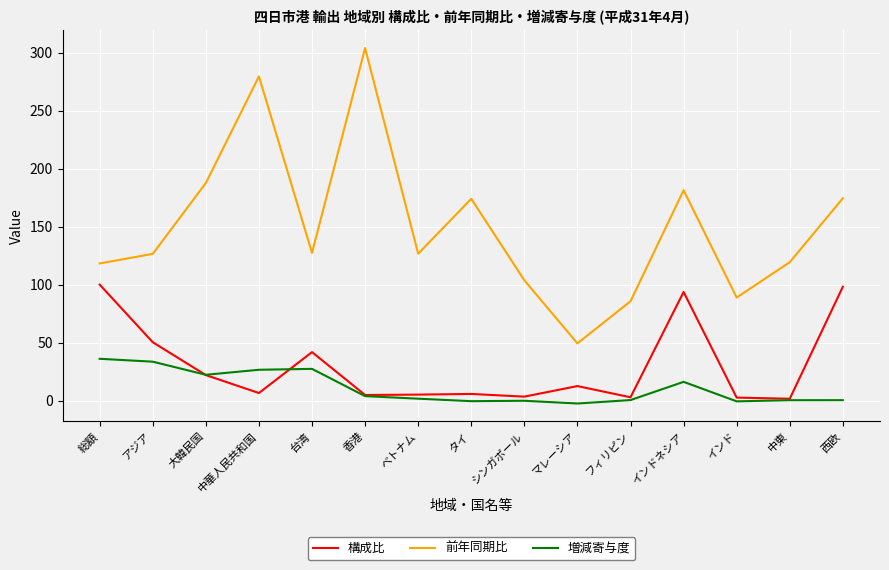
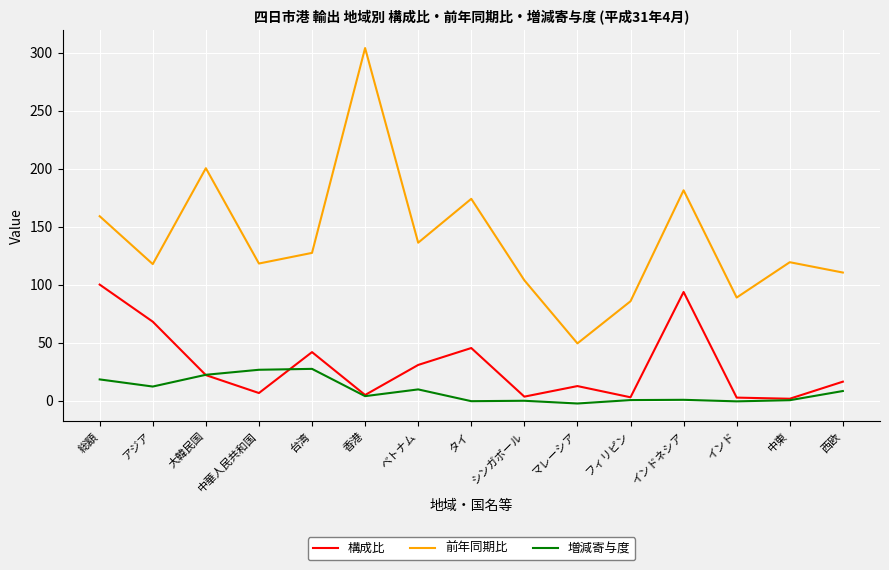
  {
    "構成比": {
      "総額": 100,
-     "アジア": 50,
+     "アジア": 68,
      "中華人民共和国": 6,
      "台湾": 42,
-     "ベトナム": 5,
-     "タイ": 6,
+     "ベトナム": 31,
+     "タイ": 45,
      "シンガポール": 3,
      "マレーシア": 12,
      "フィリピン": 3,
      "インドネシア": 94,
      "インド": 3,
-     "西欧": 98
+     "西欧": 16
    },
    "前年同期比": {
-     "総額": 118,
-     "アジア": 126,
-     "大韓民国": 188,
-     "中華人民共和国": 280,
+     "総額": 159,
+     "アジア": 118,
+     "大韓民国": 200,
+     "中華人民共和国": 118,
      "台湾": 127,
      "香港": 304,
-     "ベトナム": 127,
+     "ベトナム": 136,
      "タイ": 174,
      "シンガポール": 104,
      "マレーシア": 49,
      "フィリピン": 86,
      "インドネシア": 181,
      "インド": 89,
      "中東": 119,
-     "西欧": 174
+     "西欧": 110
    },
    "増減寄与度": {
-     "総額": 36,
-     "アジア": 34,
+     "総額": 18,
+     "アジア": 12,
      "中華人民共和国": 27,
      "台湾": 27,
-     "ベトナム": 2,
+     "ベトナム": 10,
      "タイ": -1,
      "シンガポール": 0,
      "マレーシア": -3,
      "フィリピン": 0,
-     "インドネシア": 16,
+     "インドネシア": 1,
      "インド": -1,
-     "西欧": 0
+     "西欧": 8
    }
  }
